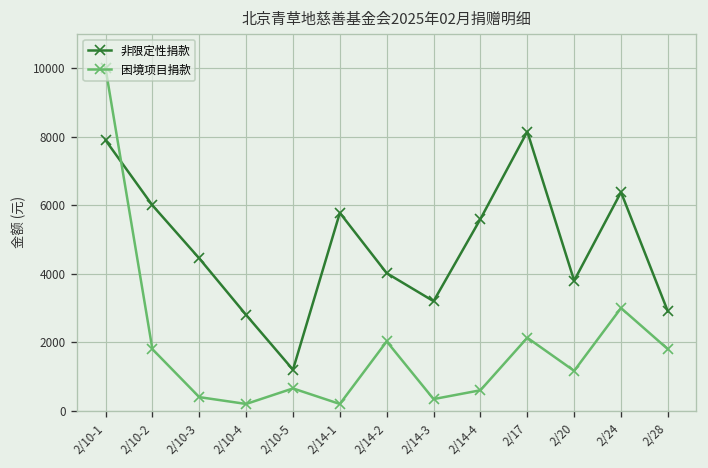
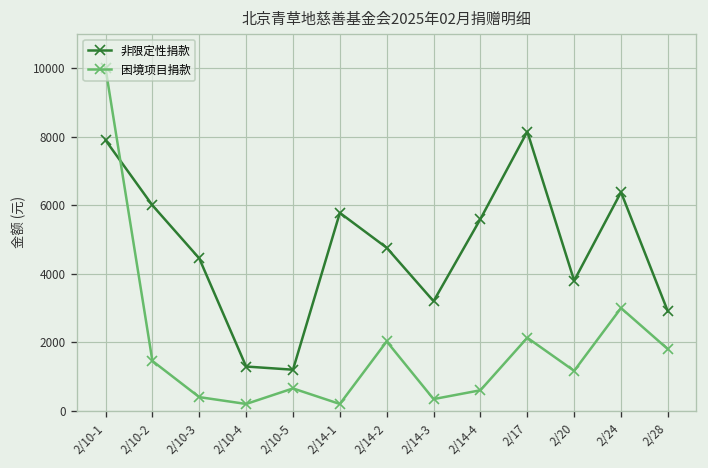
  {
    "非限定性捐款": {
      "2/10-1": 7900,
      "2/10-2": 6000,
      "2/10-3": 4500,
-     "2/10-4": 2800,
+     "2/10-4": 1300,
      "2/10-5": 1200,
      "2/14-1": 5800,
-     "2/14-2": 4000,
+     "2/14-2": 4800,
      "2/14-3": 3200,
      "2/14-4": 5600,
      "2/17": 8200,
      "2/20": 3800,
      "2/24": 6400,
      "2/28": 2900
    },
    "困境项目捐款": {
-     "2/10-2": 1800,
+     "2/10-2": 1500,
      "2/10-3": 400,
      "2/10-4": 200,
      "2/10-5": 700,
      "2/14-1": 200,
      "2/14-2": 2000,
      "2/14-3": 300,
      "2/14-4": 600,
      "2/17": 2100,
      "2/20": 1200,
      "2/24": 3000,
      "2/28": 1800
    }
  }
